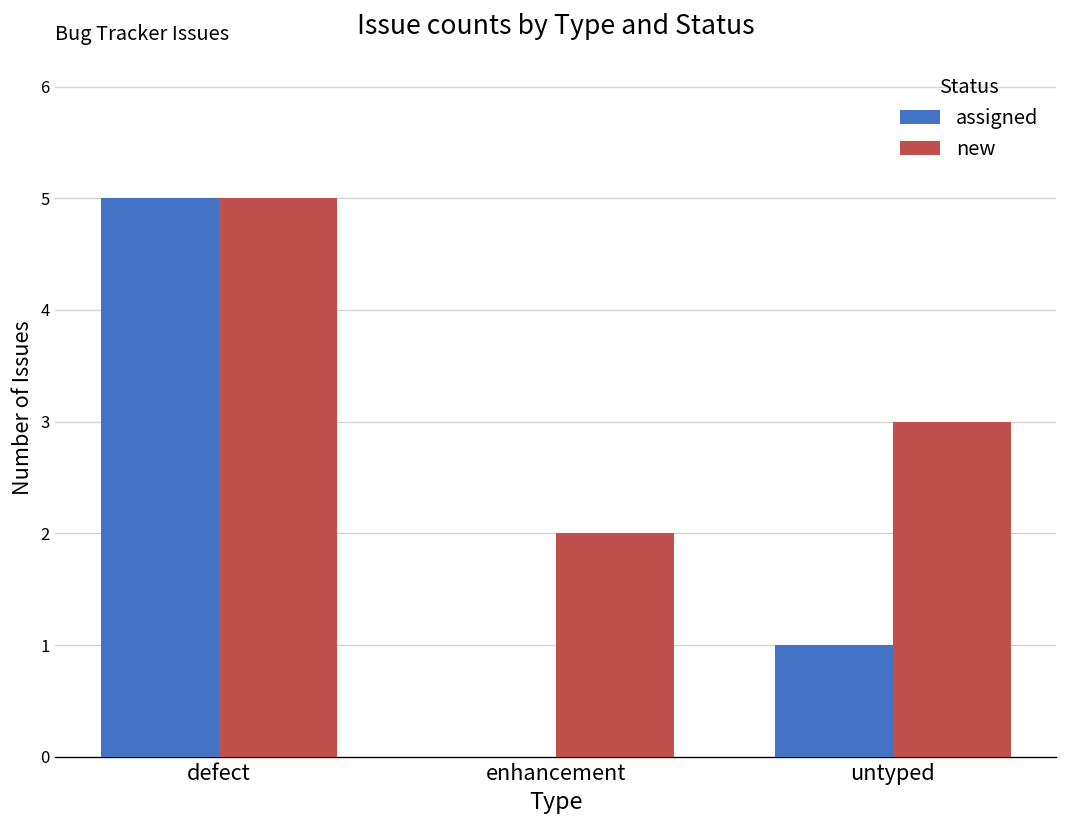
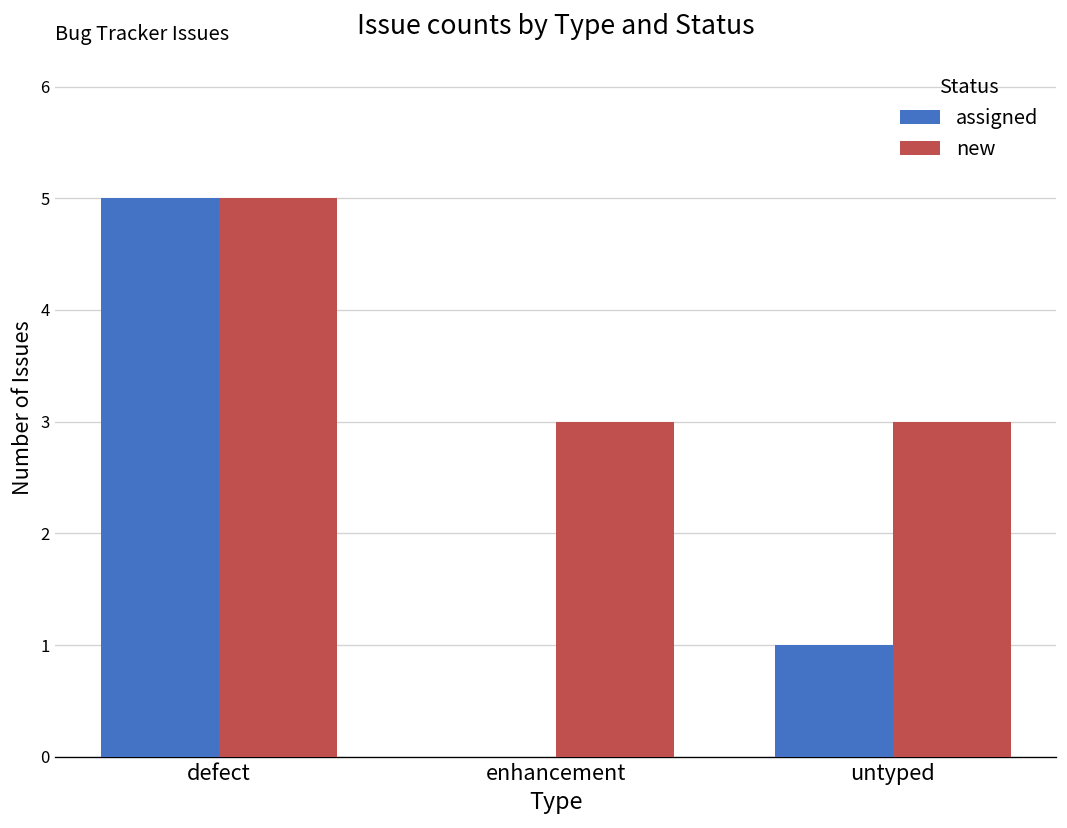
  {
    "assigned": {
      "defect": 5,
      "enhancement": 0,
      "untyped": 1
    },
    "new": {
      "defect": 5,
-     "enhancement": 2,
+     "enhancement": 3,
      "untyped": 3
    }
  }
